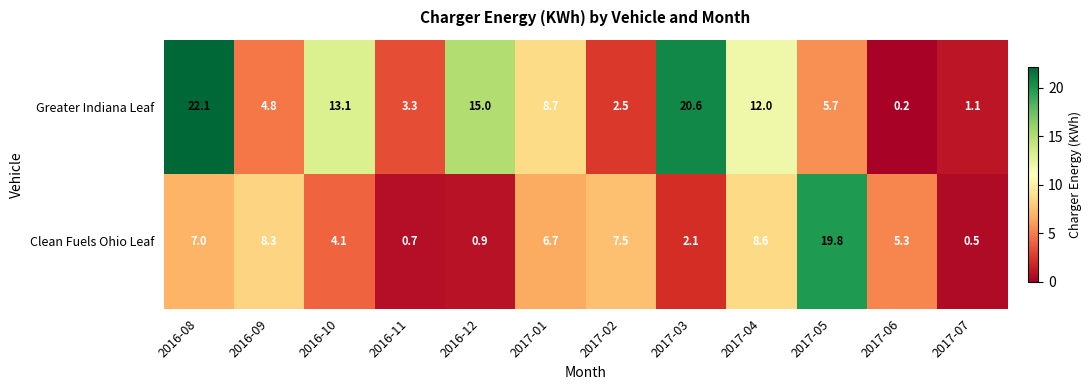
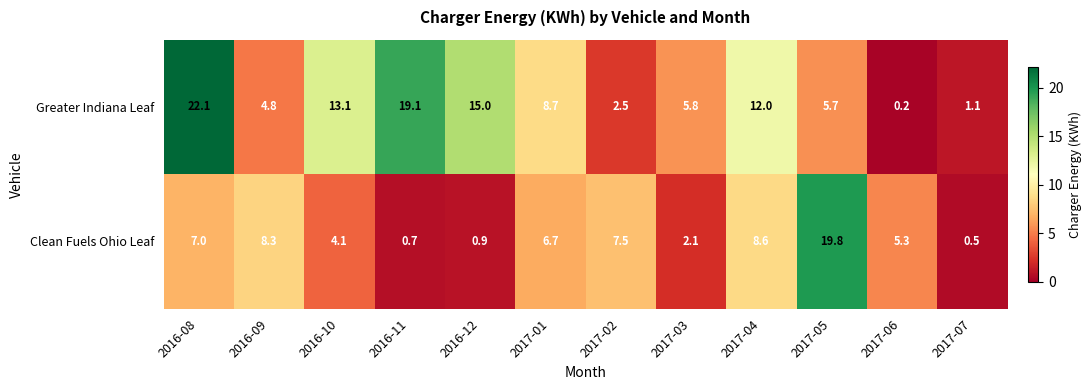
  {
    "Greater Indiana Leaf": {
      "2016-08": 22.1,
      "2016-09": 4.8,
      "2016-10": 13.1,
-     "2016-11": 3.3,
+     "2016-11": 19.1,
      "2016-12": 15.0,
      "2017-01": 8.7,
      "2017-02": 2.5,
-     "2017-03": 20.6,
+     "2017-03": 5.8,
      "2017-04": 12.0,
      "2017-05": 5.7,
      "2017-06": 0.2,
      "2017-07": 1.1
    },
    "Clean Fuels Ohio Leaf": {
      "2016-08": 7.0,
      "2016-09": 8.3,
      "2016-10": 4.1,
      "2016-11": 0.7,
      "2016-12": 0.9,
      "2017-01": 6.7,
      "2017-02": 7.5,
      "2017-03": 2.1,
      "2017-04": 8.6,
      "2017-05": 19.8,
      "2017-06": 5.3,
      "2017-07": 0.5
    }
  }
